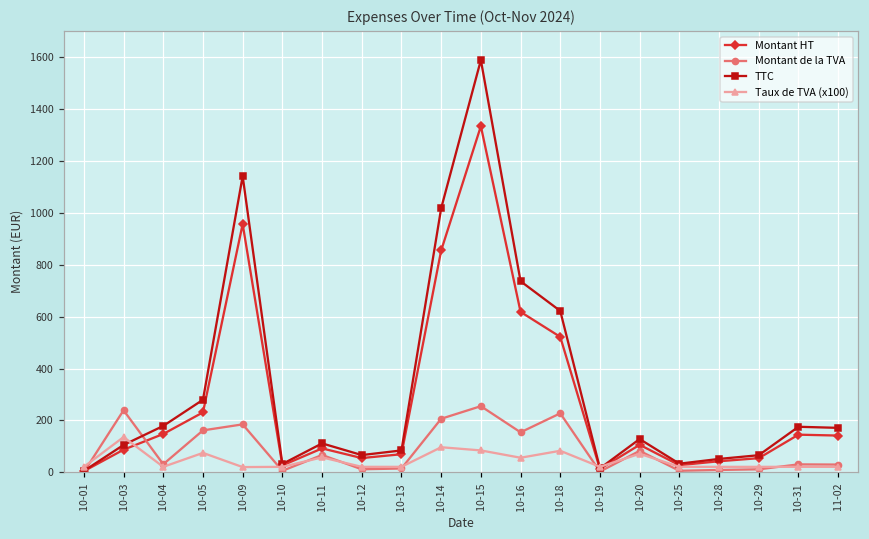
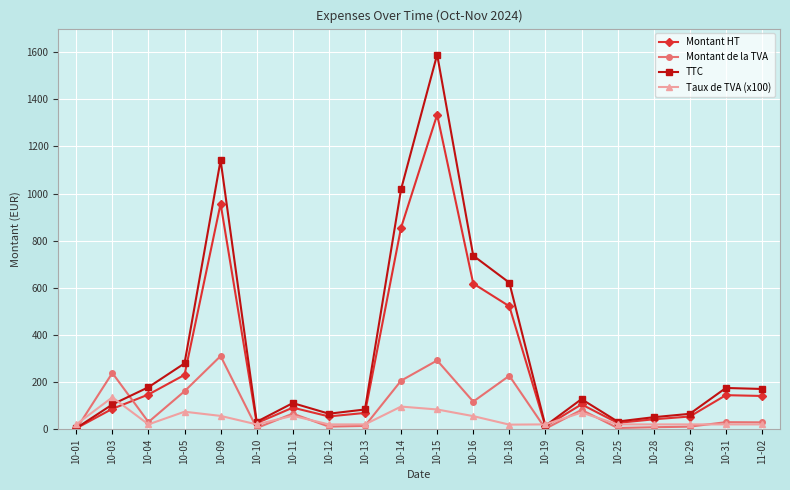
  {
    "Montant de la TVA": {
      "10-03": 240,
      "10-05": 160,
-     "10-09": 180,
+     "10-09": 310,
      "10-10": 10,
      "10-14": 210,
-     "10-15": 250,
-     "10-16": 150,
+     "10-15": 290,
+     "10-16": 120,
      "10-18": 230,
      "10-20": 80,
      "10-25": 10,
      "10-28": 10
    },
    "Taux de TVA (x100)": {
      "10-01": 20,
      "10-03": 140,
      "10-05": 70,
-     "10-09": 20,
+     "10-09": 60,
      "10-14": 100,
      "10-15": 80,
      "10-16": 60,
-     "10-18": 80,
+     "10-18": 20,
      "10-20": 70,
      "10-28": 20
    }
  }
